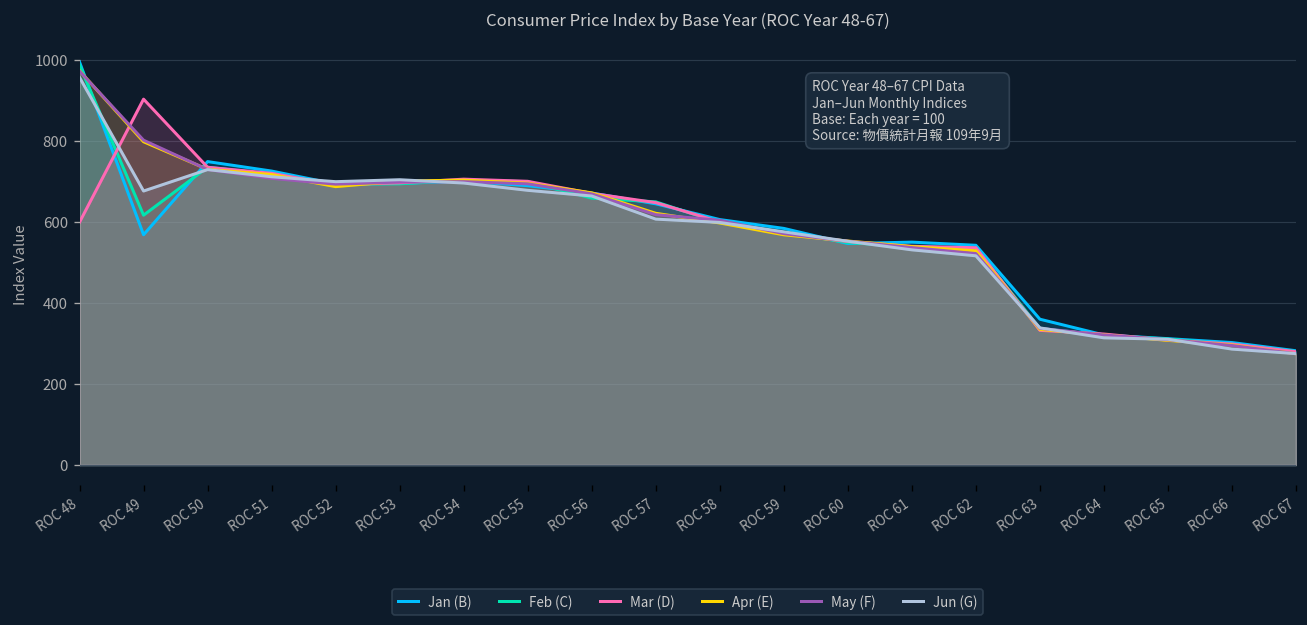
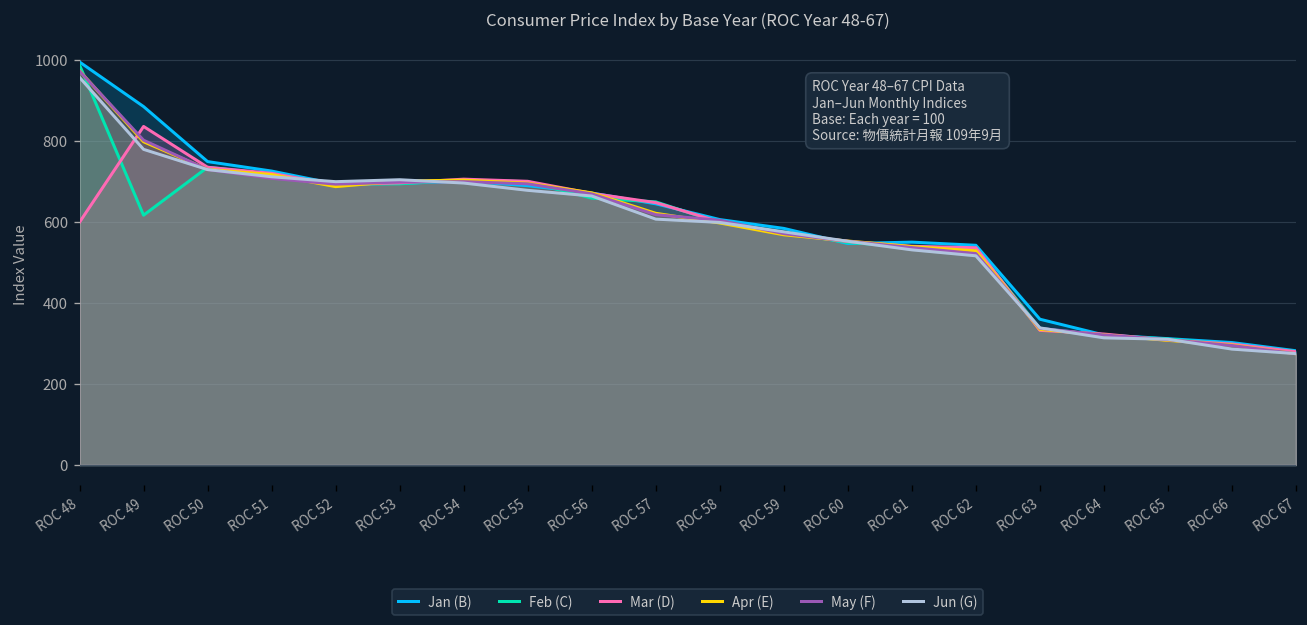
  {
    "Jan (B)": {
      "ROC 48": 1000,
-     "ROC 49": 570,
+     "ROC 49": 890,
      "ROC 50": 750,
      "ROC 59": 580,
      "ROC 61": 550,
      "ROC 63": 360
    },
    "Feb (C)": {
      "ROC 48": 990,
      "ROC 49": 620
    },
    "Mar (D)": {
      "ROC 48": 600,
-     "ROC 49": 900
+     "ROC 49": 840
    },
    "Jun (G)": {
      "ROC 48": 960,
-     "ROC 49": 680,
+     "ROC 49": 780,
      "ROC 55": 680,
      "ROC 57": 610,
      "ROC 66": 290
    }
  }
